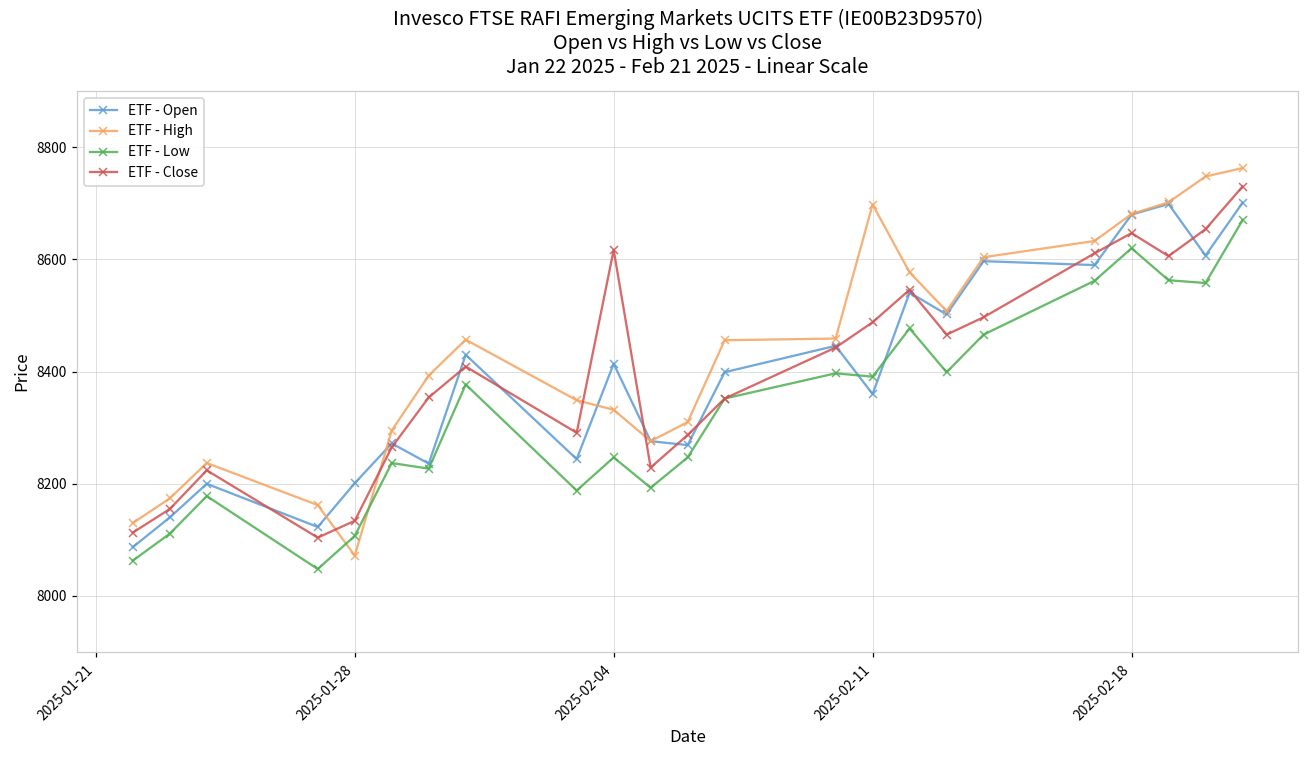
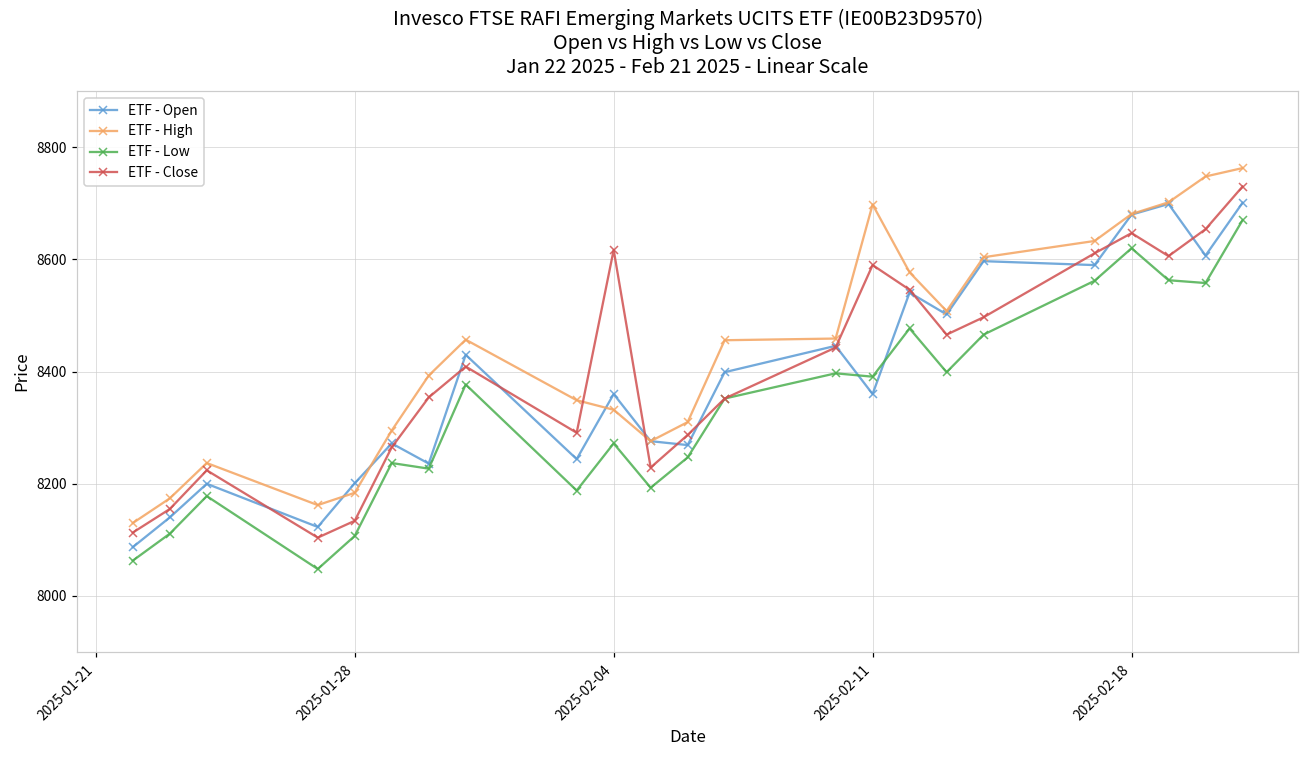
  {
    "ETF - Open": {
      "2025-01-28": 8200,
-     "2025-02-04": 8410,
+     "2025-02-04": 8360,
      "2025-02-11": 8360
    },
    "ETF - High": {
-     "2025-01-28": 8070,
+     "2025-01-28": 8180,
      "2025-02-04": 8330,
      "2025-02-11": 8700
    },
    "ETF - Low": {
      "2025-01-28": 8110,
-     "2025-02-04": 8250,
+     "2025-02-04": 8270,
      "2025-02-11": 8390,
      "2025-02-18": 8620
    },
    "ETF - Close": {
      "2025-01-28": 8130,
      "2025-02-04": 8620,
-     "2025-02-11": 8490,
+     "2025-02-11": 8590,
      "2025-02-18": 8650
    }
  }
